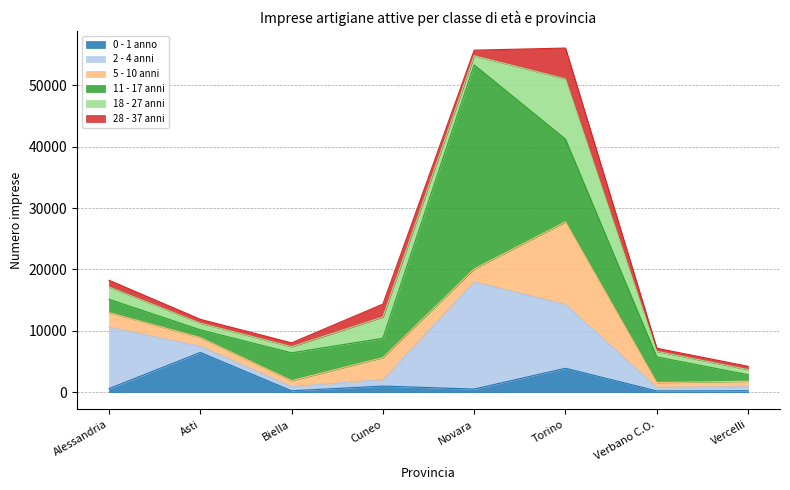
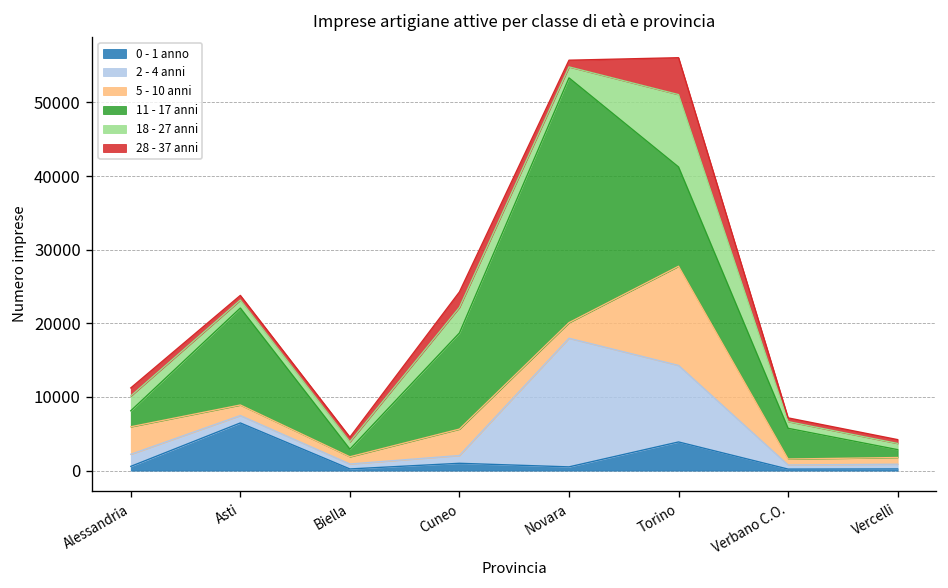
  {
    "0 - 1 anno": {
      "Alessandria": 1000,
      "Asti": 6000,
      "Biella": 0,
      "Cuneo": 1000,
      "Novara": 1000,
      "Torino": 4000,
      "Verbano C.O.": 0,
      "Vercelli": 0
    },
    "2 - 4 anni": {
-     "Alessandria": 10000,
+     "Alessandria": 2000,
      "Asti": 1000,
      "Biella": 1000,
      "Cuneo": 1000,
      "Novara": 17000,
      "Torino": 10000,
      "Verbano C.O.": 1000,
      "Vercelli": 1000
    },
    "5 - 10 anni": {
-     "Alessandria": 2000,
+     "Alessandria": 4000,
      "Asti": 1000,
      "Biella": 1000,
      "Cuneo": 4000,
      "Novara": 2000,
      "Torino": 13000,
      "Verbano C.O.": 1000,
      "Vercelli": 1000
    },
    "11 - 17 anni": {
      "Alessandria": 2000,
-     "Asti": 1000,
-     "Biella": 5000,
-     "Cuneo": 3000,
+     "Asti": 13000,
+     "Biella": 1000,
+     "Cuneo": 13000,
      "Novara": 33000,
      "Torino": 13000,
      "Verbano C.O.": 4000,
      "Vercelli": 1000
    },
    "18 - 27 anni": {
      "Alessandria": 2000,
      "Asti": 1000,
      "Biella": 1000,
      "Cuneo": 3000,
      "Novara": 1000,
      "Torino": 10000,
      "Verbano C.O.": 1000,
      "Vercelli": 1000
    },
    "28 - 37 anni": {
      "Alessandria": 1000,
      "Asti": 1000,
      "Biella": 1000,
      "Cuneo": 2000,
      "Novara": 1000,
      "Torino": 5000,
      "Verbano C.O.": 1000,
      "Vercelli": 1000
    }
  }
